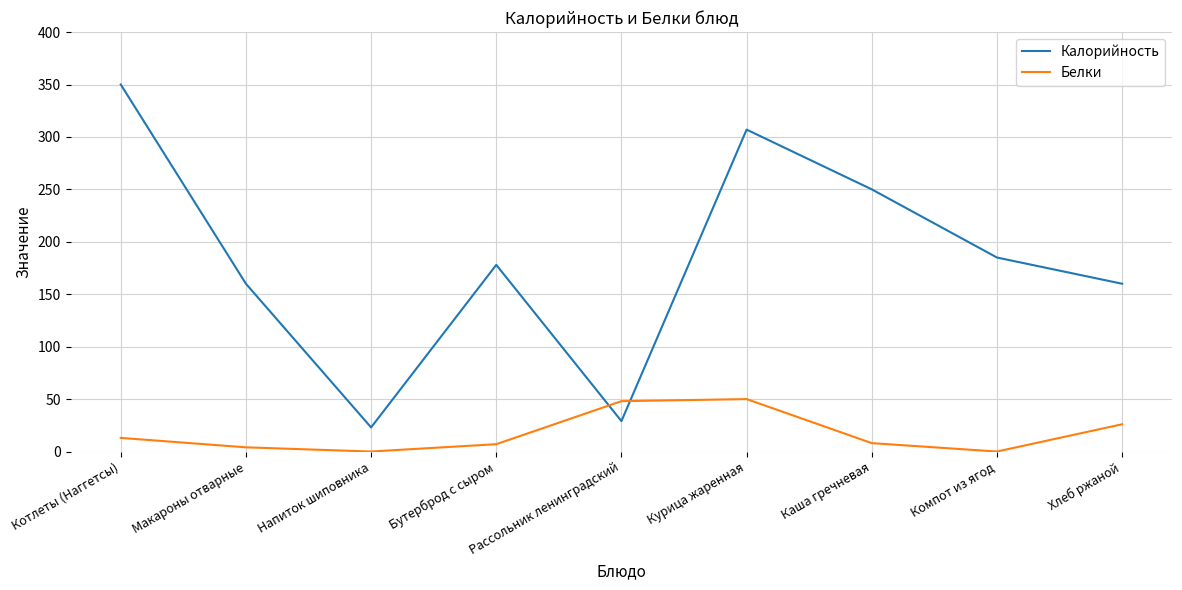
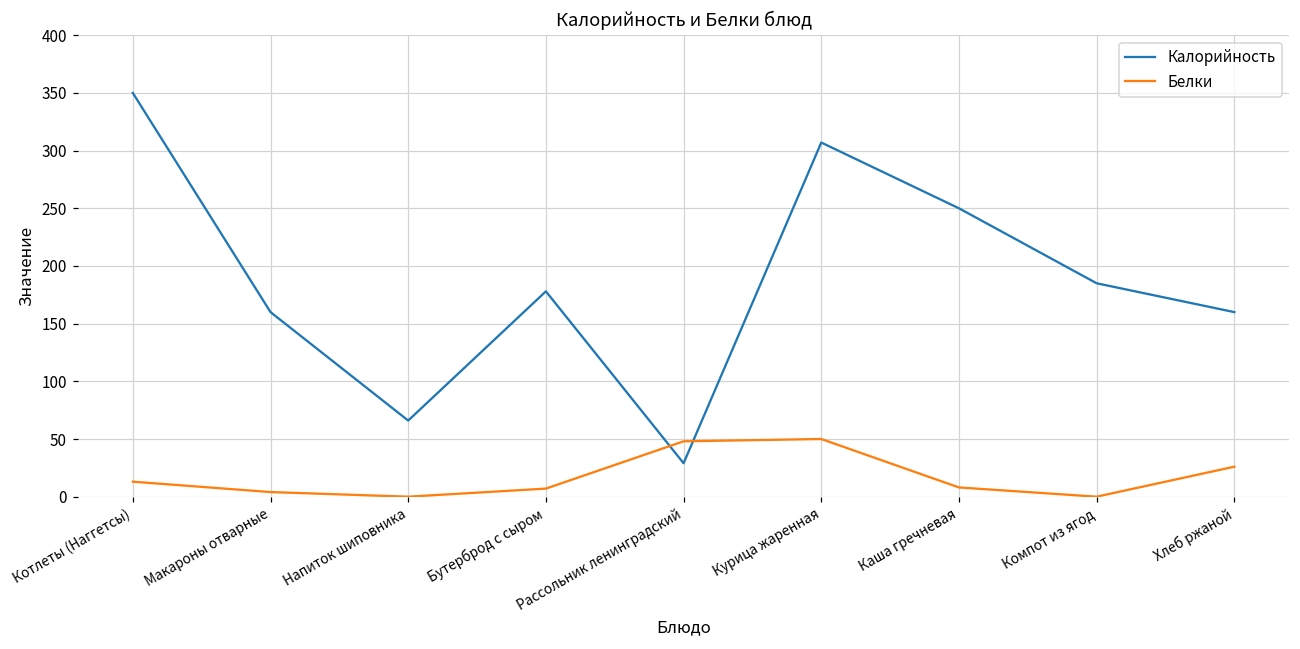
  {
    "Калорийность": {
      "Котлеты (Наггетсы)": 350,
      "Макароны отварные": 160,
-     "Напиток шиповника": 23,
+     "Напиток шиповника": 66,
      "Бутерброд с сыром": 178,
      "Рассольник ленинградский": 29,
      "Курица жаренная": 307,
      "Каша гречневая": 250,
      "Компот из ягод": 185,
      "Хлеб ржаной": 160
    },
    "Белки": {
      "Котлеты (Наггетсы)": 13,
      "Макароны отварные": 4,
      "Напиток шиповника": 0,
      "Бутерброд с сыром": 7,
      "Рассольник ленинградский": 48,
      "Курица жаренная": 50,
      "Каша гречневая": 8,
      "Компот из ягод": 0,
      "Хлеб ржаной": 26
    }
  }
